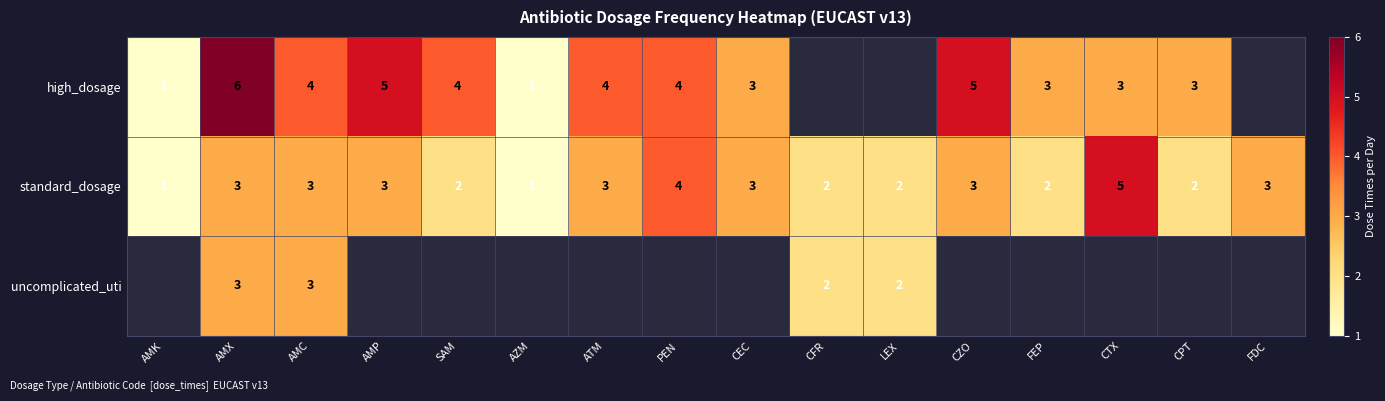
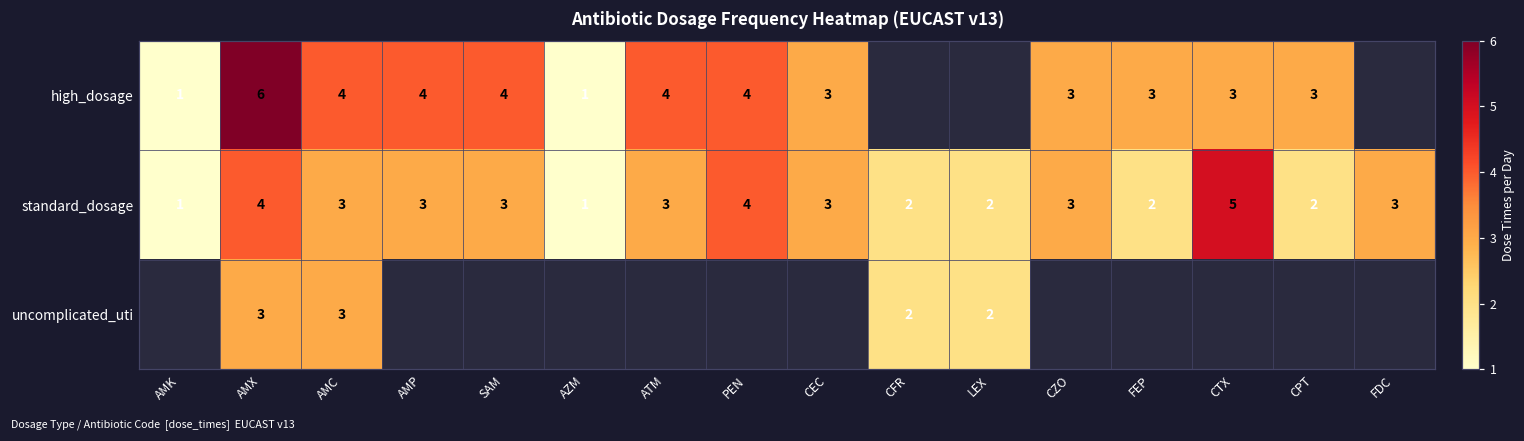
  {
    "high_dosage": {
      "AMK": 1,
      "AMX": 6,
      "AMC": 4,
-     "AMP": 5,
+     "AMP": 4,
      "SAM": 4,
      "AZM": 1,
      "ATM": 4,
      "PEN": 4,
      "CEC": 3,
-     "CZO": 5,
+     "CZO": 3,
      "FEP": 3,
      "CTX": 3,
      "CPT": 3
    },
    "standard_dosage": {
      "AMK": 1,
-     "AMX": 3,
+     "AMX": 4,
      "AMC": 3,
      "AMP": 3,
-     "SAM": 2,
+     "SAM": 3,
      "AZM": 1,
      "ATM": 3,
      "PEN": 4,
      "CEC": 3,
      "CFR": 2,
      "LEX": 2,
      "CZO": 3,
      "FEP": 2,
      "CTX": 5,
      "CPT": 2,
      "FDC": 3
    },
    "uncomplicated_uti": {
      "AMX": 3,
      "AMC": 3,
      "CFR": 2,
      "LEX": 2
    }
  }
